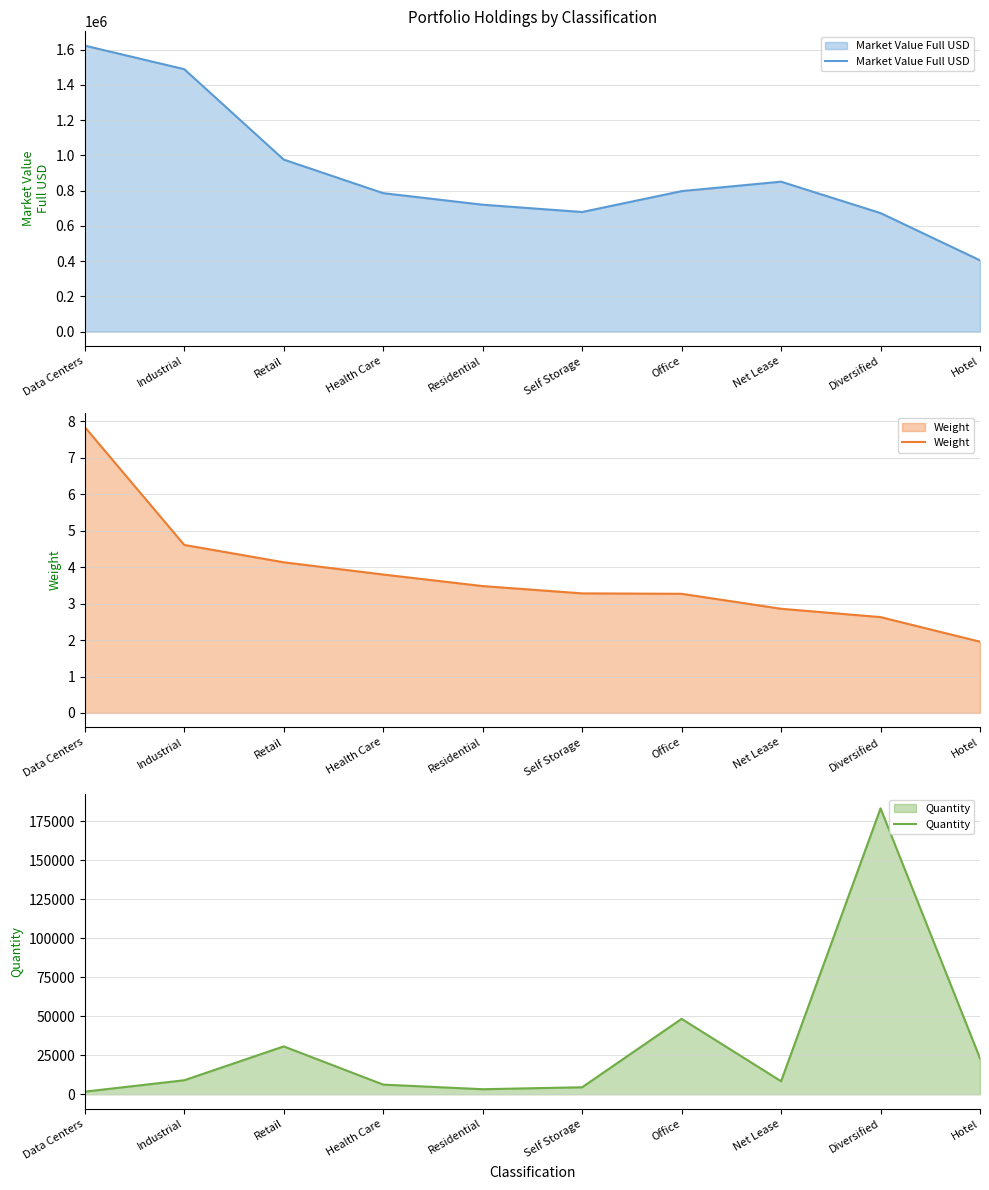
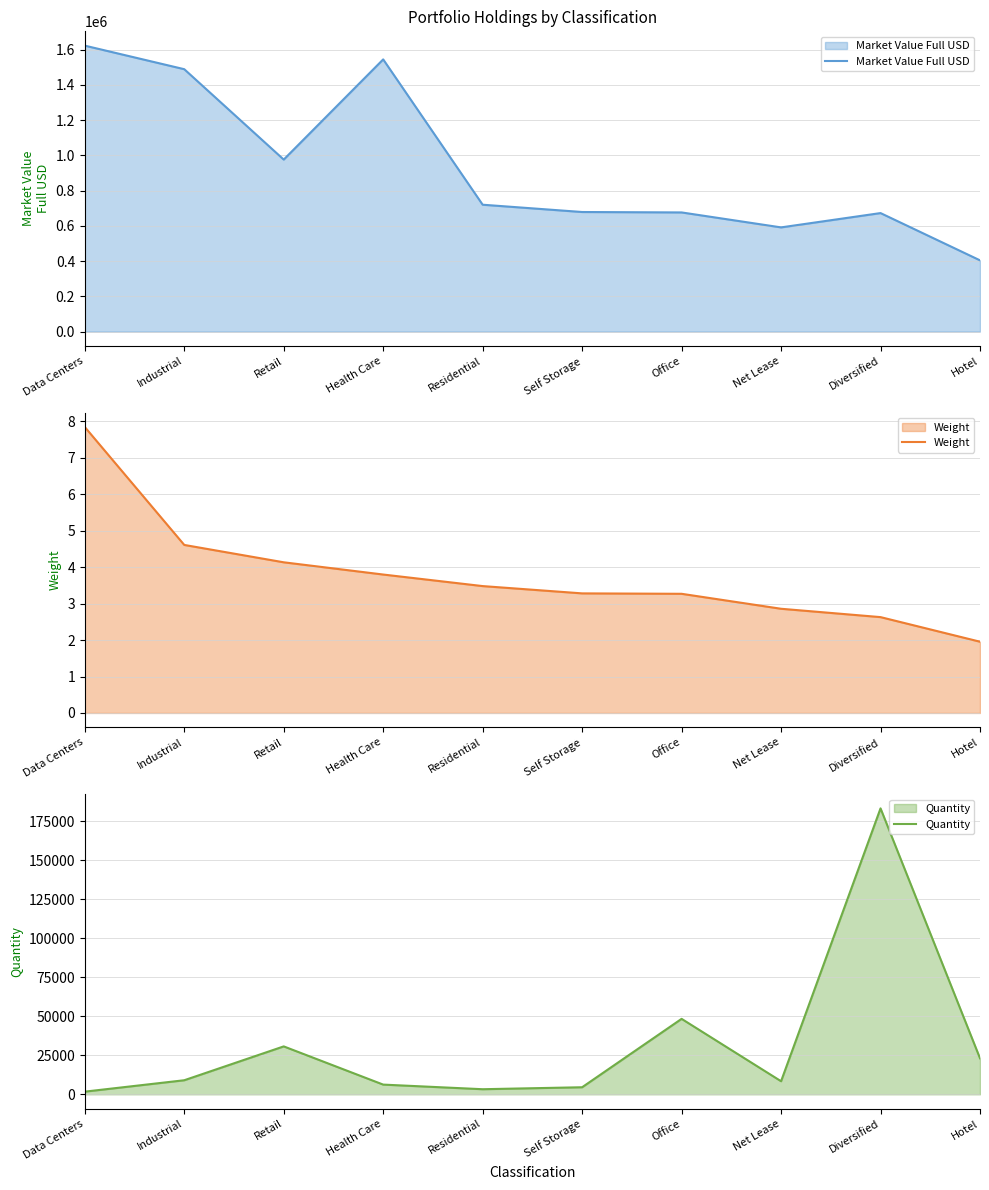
  {
    "Portfolio Holdings by Classification": {
      "Data Centers": 1620000,
      "Industrial": 1490000,
      "Retail": 980000,
-     "Health Care": 790000,
+     "Health Care": 1540000,
      "Residential": 720000,
      "Self Storage": 680000,
-     "Office": 800000,
-     "Net Lease": 850000,
+     "Office": 680000,
+     "Net Lease": 590000,
      "Diversified": 670000,
      "Hotel": 400000
    }
  }
